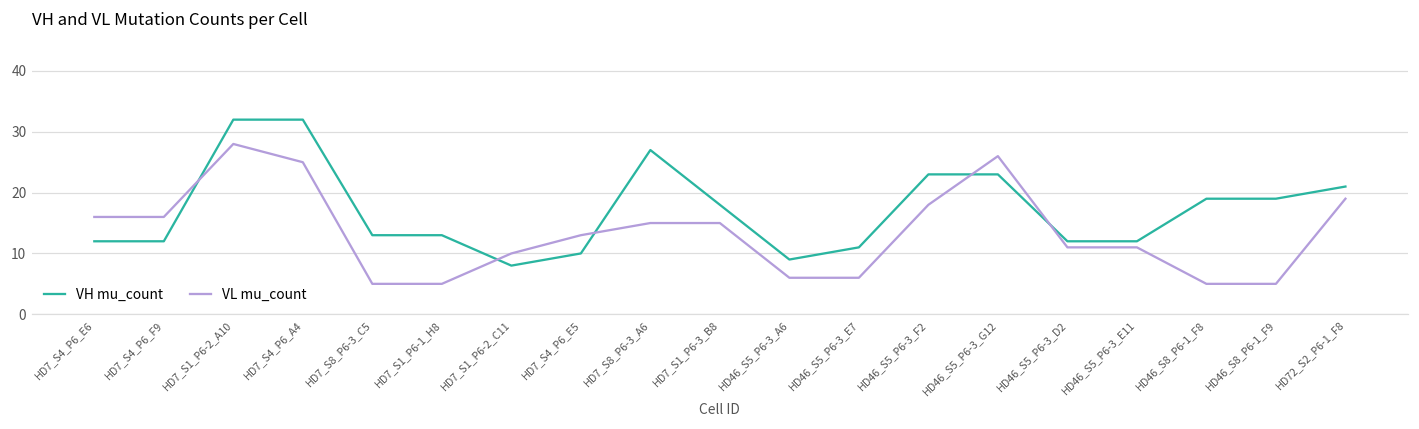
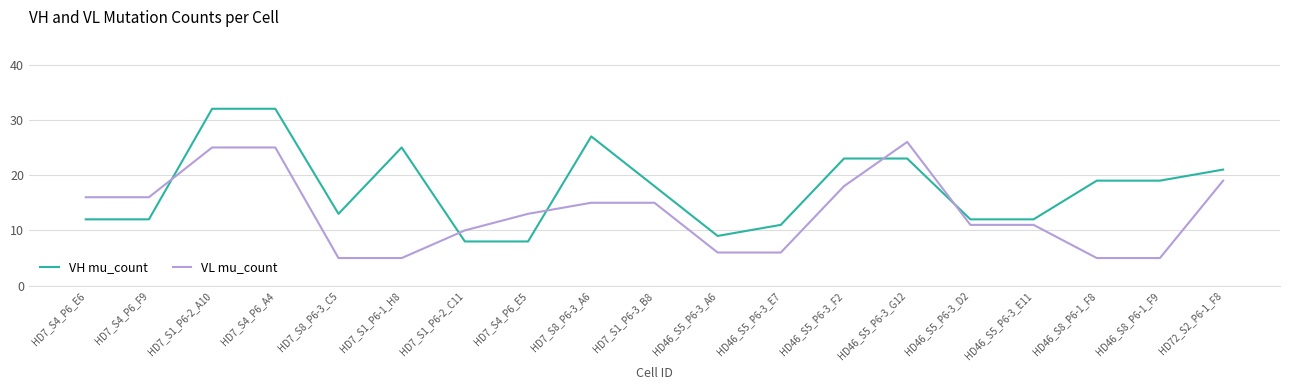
  {
    "VH mu_count": {
      "HD7_S4_P6_E6": 12,
      "HD7_S4_P6_F9": 12,
      "HD7_S1_P6-2_A10": 32,
      "HD7_S4_P6_A4": 32,
      "HD7_S8_P6-3_C5": 13,
-     "HD7_S1_P6-1_H8": 13,
+     "HD7_S1_P6-1_H8": 25,
      "HD7_S1_P6-2_C11": 8,
-     "HD7_S4_P6_E5": 10,
+     "HD7_S4_P6_E5": 8,
      "HD7_S8_P6-3_A6": 27,
      "HD7_S1_P6-3_B8": 18,
      "HD46_S5_P6-3_A6": 9,
      "HD46_S5_P6-3_E7": 11,
      "HD46_S5_P6-3_F2": 23,
      "HD46_S5_P6-3_G12": 23,
      "HD46_S5_P6-3_D2": 12,
      "HD46_S5_P6-3_E11": 12,
      "HD46_S8_P6-1_F8": 19,
      "HD46_S8_P6-1_F9": 19,
      "HD72_S2_P6-1_F8": 21
    },
    "VL mu_count": {
      "HD7_S4_P6_E6": 16,
      "HD7_S4_P6_F9": 16,
-     "HD7_S1_P6-2_A10": 28,
+     "HD7_S1_P6-2_A10": 25,
      "HD7_S4_P6_A4": 25,
      "HD7_S8_P6-3_C5": 5,
      "HD7_S1_P6-1_H8": 5,
      "HD7_S1_P6-2_C11": 10,
      "HD7_S4_P6_E5": 13,
      "HD7_S8_P6-3_A6": 15,
      "HD7_S1_P6-3_B8": 15,
      "HD46_S5_P6-3_A6": 6,
      "HD46_S5_P6-3_E7": 6,
      "HD46_S5_P6-3_F2": 18,
      "HD46_S5_P6-3_G12": 26,
      "HD46_S5_P6-3_D2": 11,
      "HD46_S5_P6-3_E11": 11,
      "HD46_S8_P6-1_F8": 5,
      "HD46_S8_P6-1_F9": 5,
      "HD72_S2_P6-1_F8": 19
    }
  }
